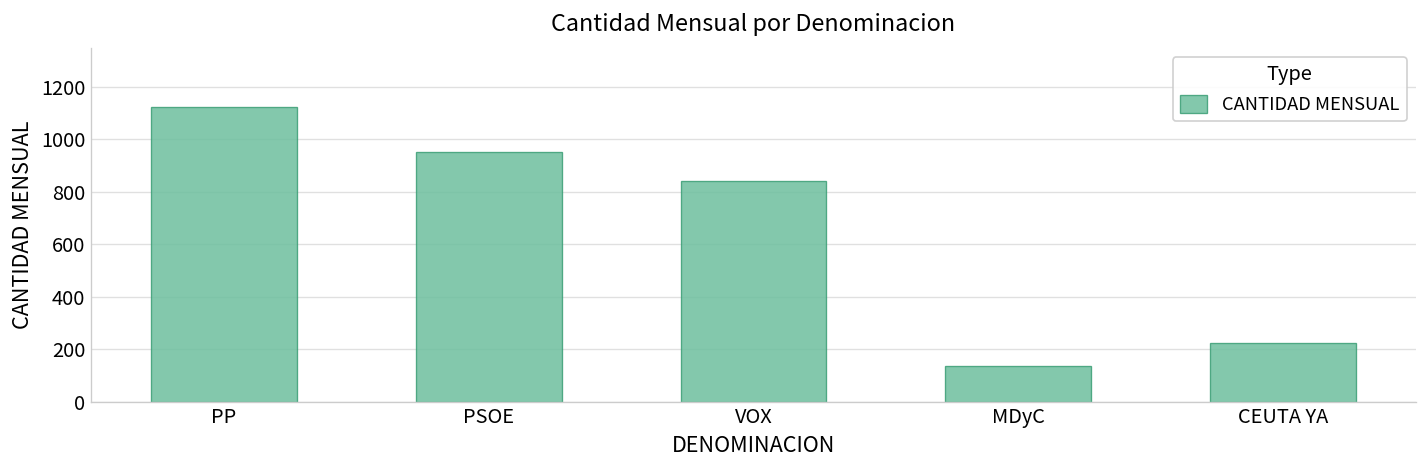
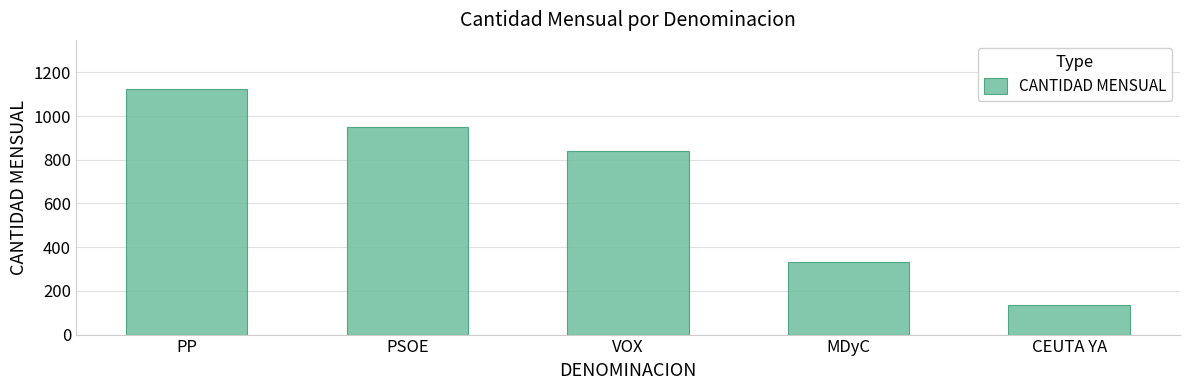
  {
    "PP": 1120,
    "PSOE": 950,
    "VOX": 840,
-   "MDyC": 140,
-   "CEUTA YA": 230
+   "MDyC": 330,
+   "CEUTA YA": 140
  }
